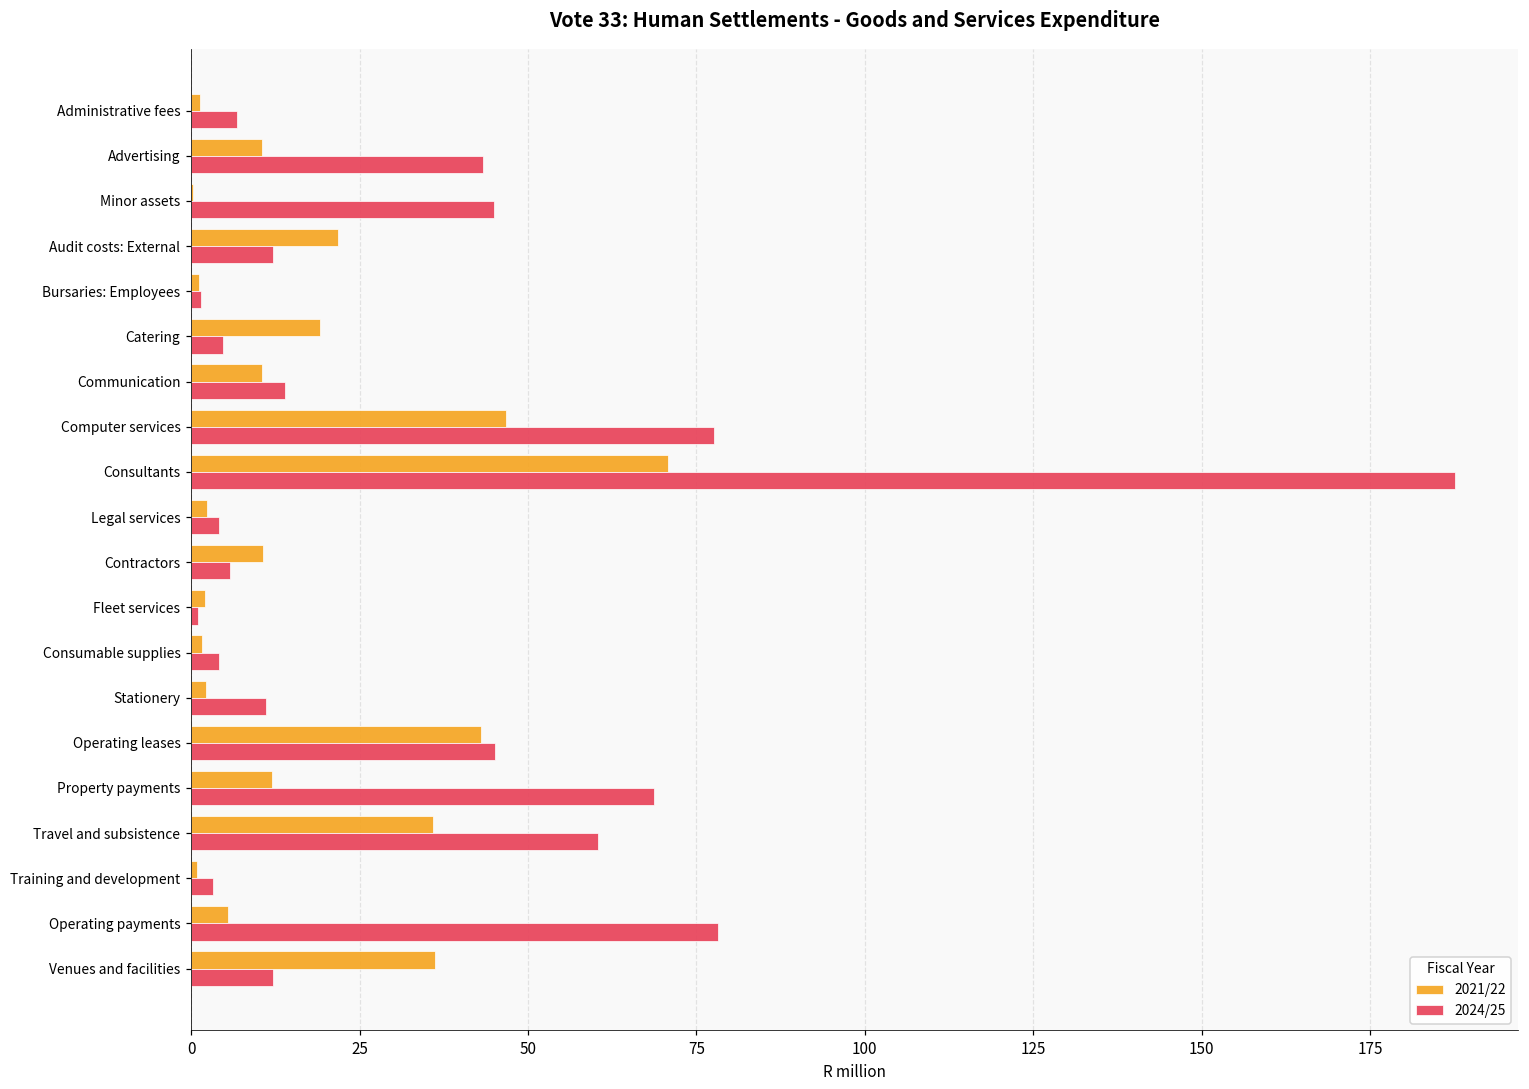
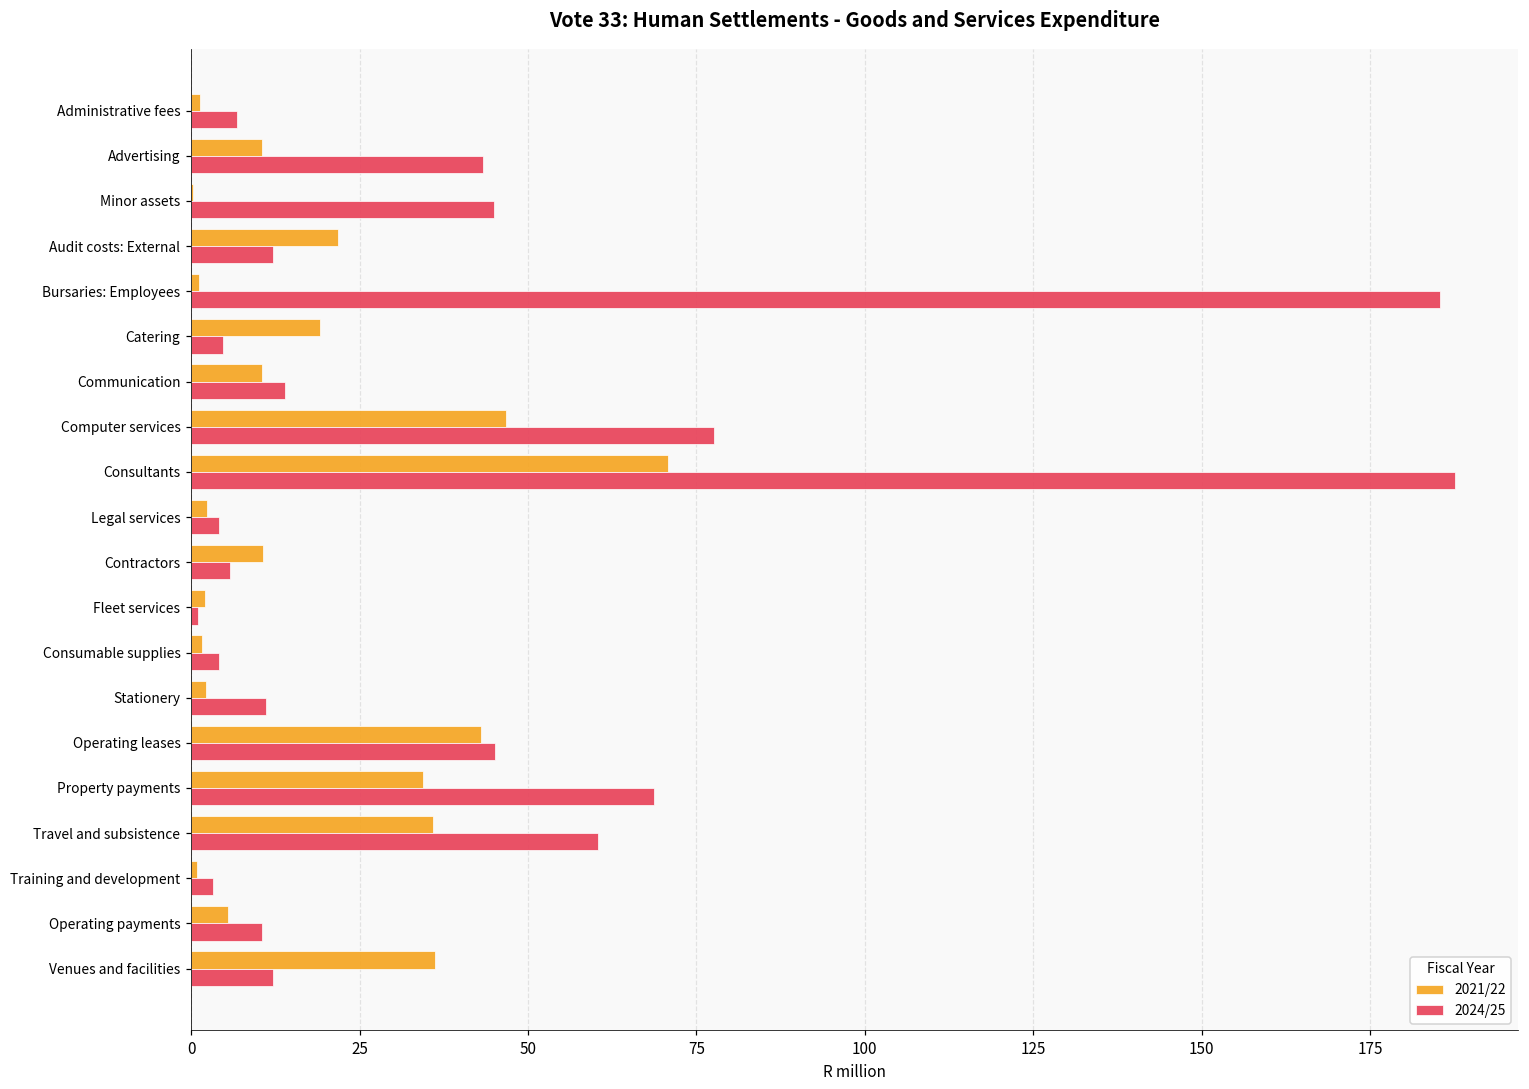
  {
    "2021/22": {
      "Administrative fees": 1,
      "Advertising": 11,
      "Audit costs: External": 22,
      "Bursaries: Employees": 1,
      "Catering": 19,
      "Communication": 11,
      "Computer services": 47,
      "Consultants": 71,
      "Legal services": 2,
      "Contractors": 11,
      "Fleet services": 2,
      "Consumable supplies": 2,
      "Stationery": 2,
      "Operating leases": 43,
-     "Property payments": 12,
+     "Property payments": 34,
      "Travel and subsistence": 36,
      "Training and development": 1,
      "Operating payments": 5,
      "Venues and facilities": 36
    },
    "2024/25": {
      "Administrative fees": 7,
      "Advertising": 43,
      "Minor assets": 45,
      "Audit costs: External": 12,
-     "Bursaries: Employees": 1,
+     "Bursaries: Employees": 185,
      "Catering": 5,
      "Communication": 14,
      "Computer services": 78,
      "Consultants": 188,
      "Legal services": 4,
      "Contractors": 6,
      "Fleet services": 1,
      "Consumable supplies": 4,
      "Stationery": 11,
      "Operating leases": 45,
      "Property payments": 69,
      "Travel and subsistence": 60,
      "Training and development": 3,
-     "Operating payments": 78,
+     "Operating payments": 11,
      "Venues and facilities": 12
    }
  }
